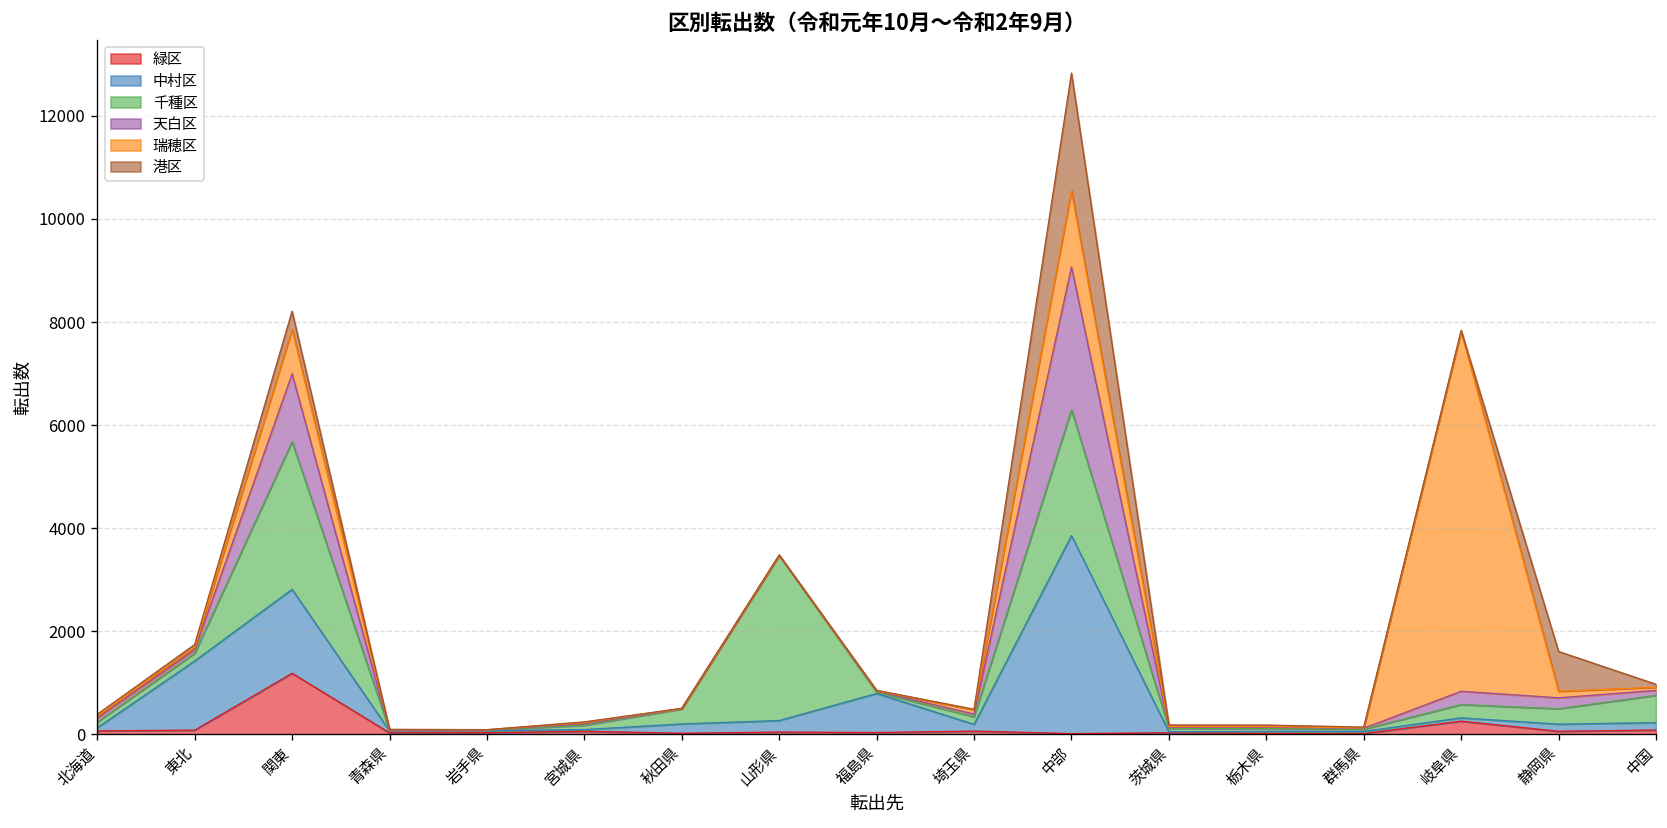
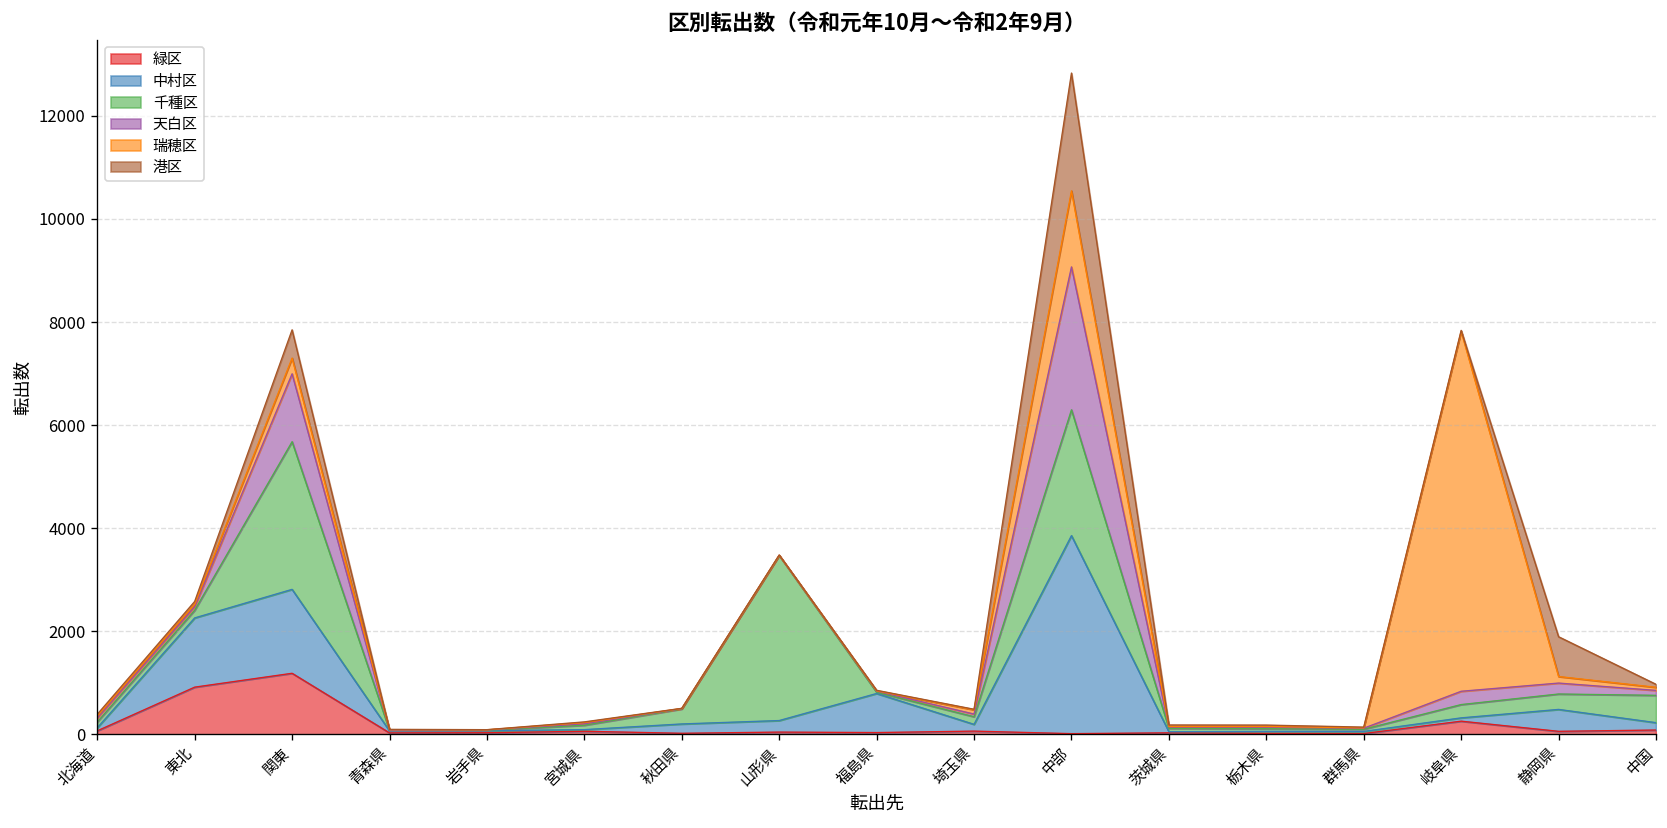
  {
    "緑区": {
-     "東北": 100,
+     "東北": 900,
      "関東": 1200,
      "秋田県": 0,
      "山形県": 0,
      "福島県": 0,
      "埼玉県": 100,
      "中部": 0,
      "岐阜県": 300,
      "静岡県": 100,
      "中国": 100
    },
    "中村区": {
      "東北": 1300,
      "関東": 1600,
      "秋田県": 200,
      "山形県": 200,
      "埼玉県": 100,
      "中部": 3800,
      "岐阜県": 100,
-     "静岡県": 100,
+     "静岡県": 400,
      "中国": 100
    },
    "千種区": {
      "北海道": 100,
      "東北": 100,
      "関東": 2900,
      "中部": 2400,
      "岐阜県": 300,
      "静岡県": 300,
      "中国": 500
    },
    "天白区": {
      "関東": 1300,
      "中部": 2800,
      "岐阜県": 300,
      "静岡県": 200
    },
    "瑞穂区": {
-     "関東": 900,
+     "関東": 300,
      "中部": 1500,
      "静岡県": 100
    },
    "港区": {
-     "関東": 400,
+     "関東": 500,
      "中部": 2300,
      "静岡県": 800
    }
  }
